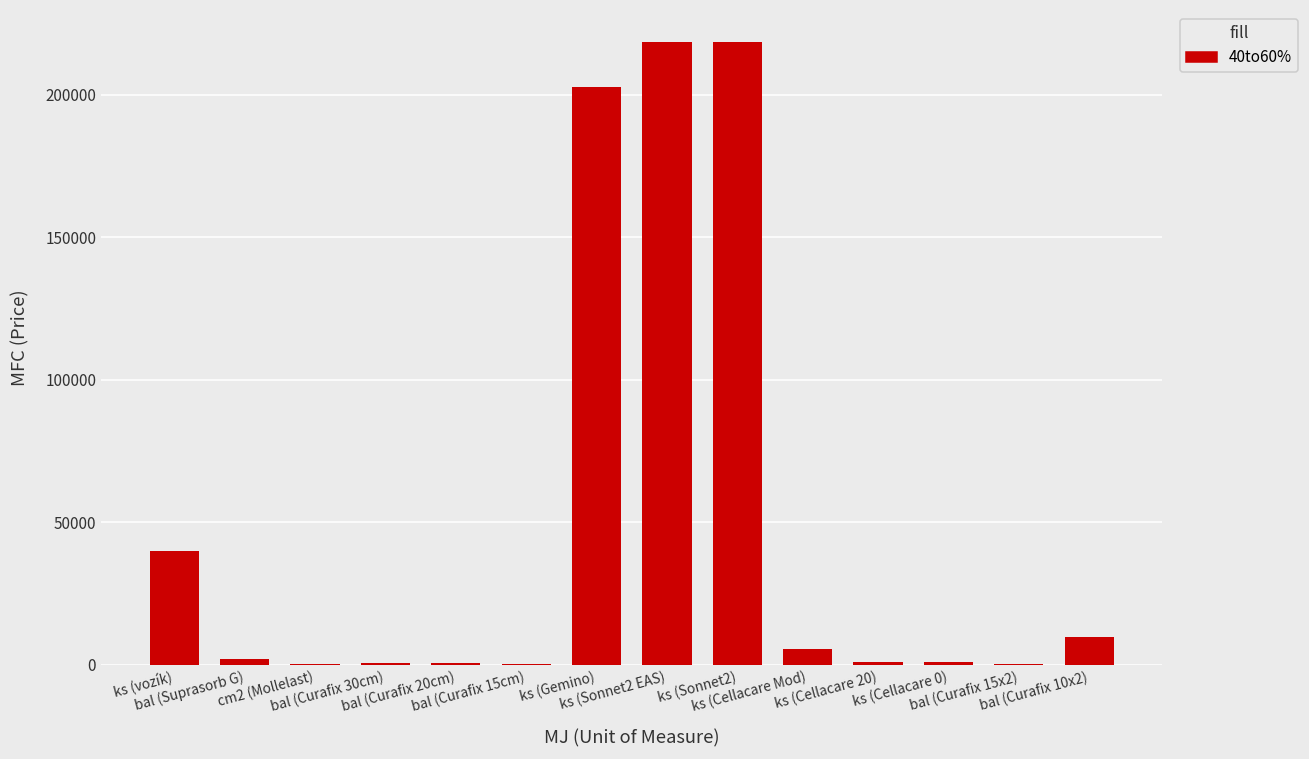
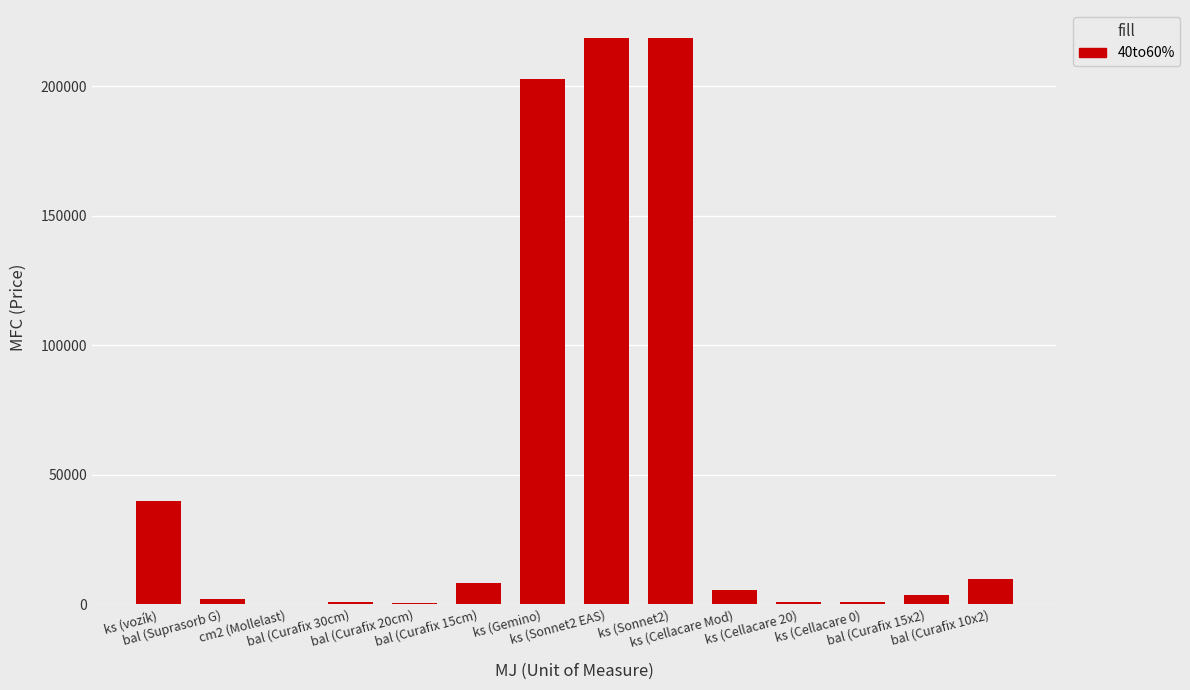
  {
    "ks (vozík)": 40000,
    "bal (Suprasorb G)": 2000,
-   "bal (Curafix 15cm)": 0,
+   "bal (Curafix 15cm)": 8000,
    "ks (Gemino)": 203000,
    "ks (Sonnet2 EAS)": 219000,
    "ks (Sonnet2)": 219000,
    "ks (Cellacare Mod)": 5000,
    "ks (Cellacare 20)": 1000,
    "ks (Cellacare 0)": 1000,
-   "bal (Curafix 15x2)": 0,
+   "bal (Curafix 15x2)": 4000,
    "bal (Curafix 10x2)": 10000
  }
